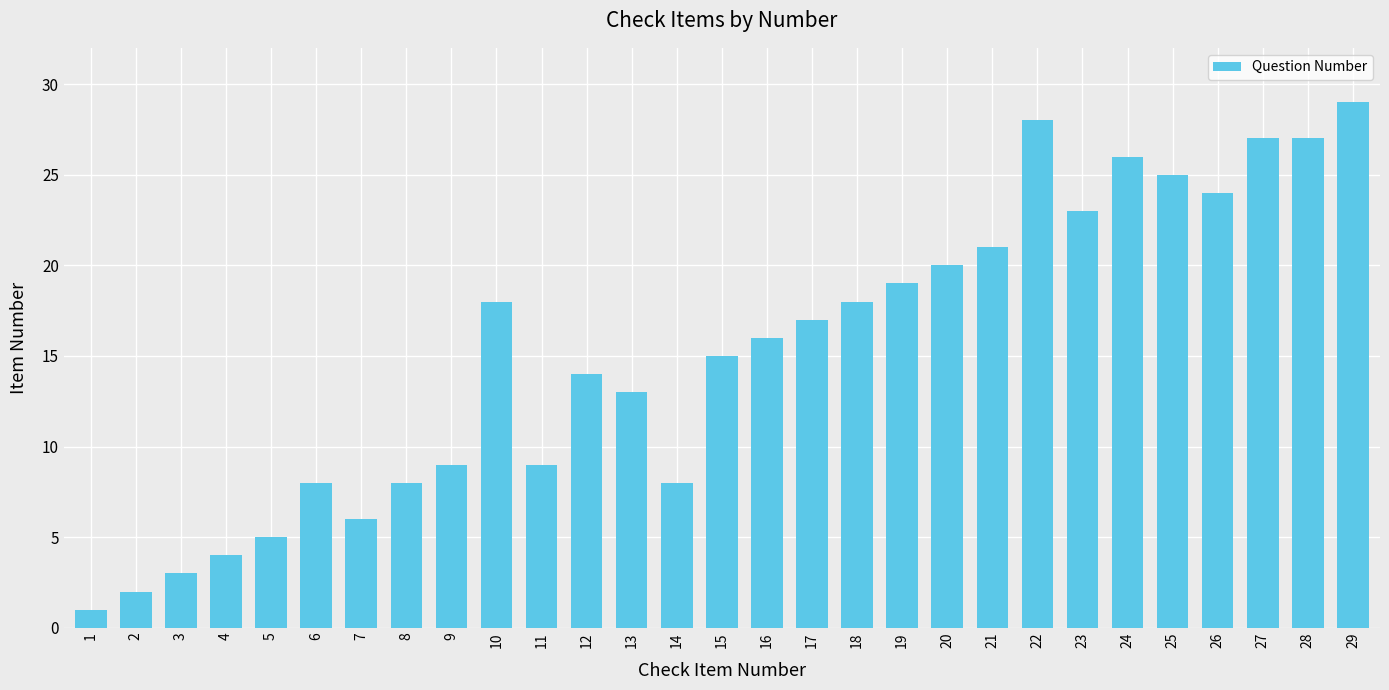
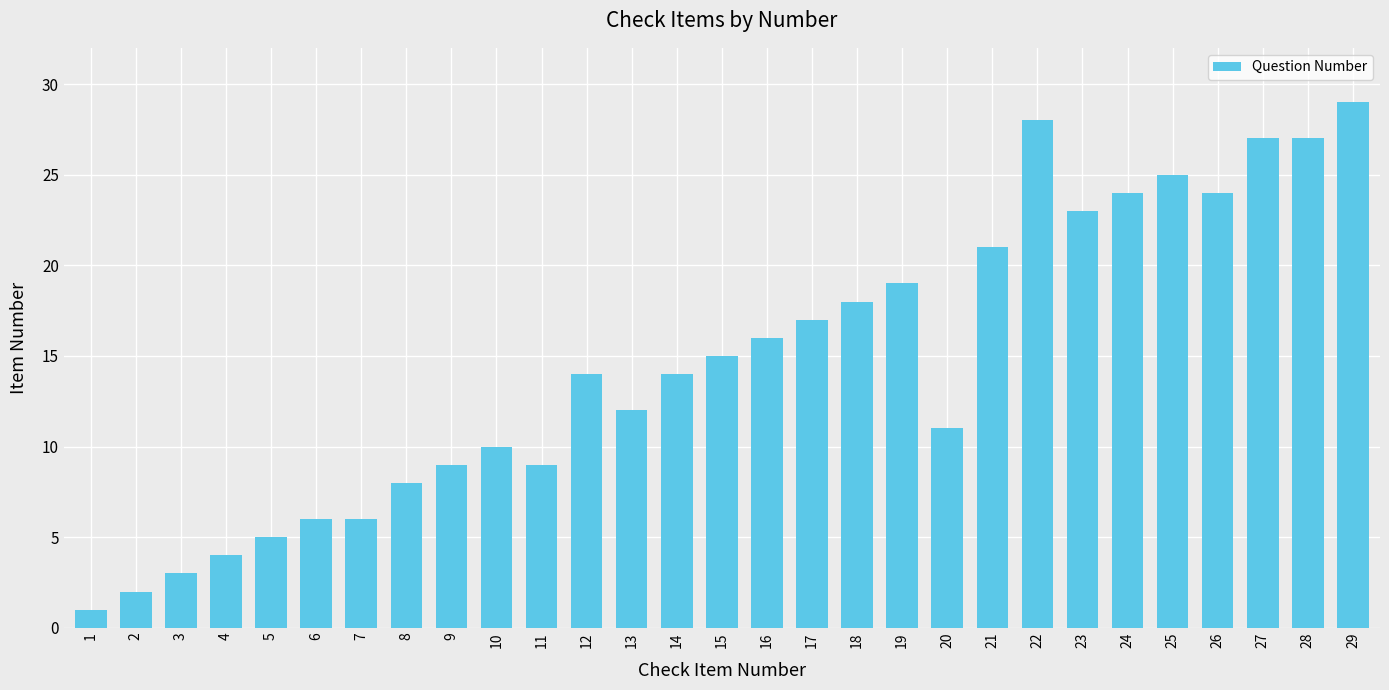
  {
    "1": 1,
    "2": 2,
    "3": 3,
    "4": 4,
    "5": 5,
-   "6": 8,
+   "6": 6,
    "7": 6,
    "8": 8,
    "9": 9,
-   "10": 18,
+   "10": 10,
    "11": 9,
    "12": 14,
-   "13": 13,
-   "14": 8,
+   "13": 12,
+   "14": 14,
    "15": 15,
    "16": 16,
    "17": 17,
    "18": 18,
    "19": 19,
-   "20": 20,
+   "20": 11,
    "21": 21,
    "22": 28,
    "23": 23,
-   "24": 26,
+   "24": 24,
    "25": 25,
    "26": 24,
    "27": 27,
    "28": 27,
    "29": 29
  }
